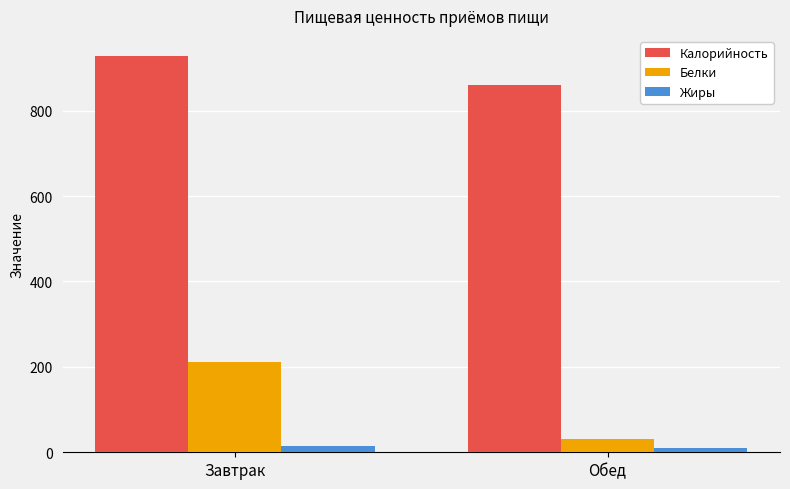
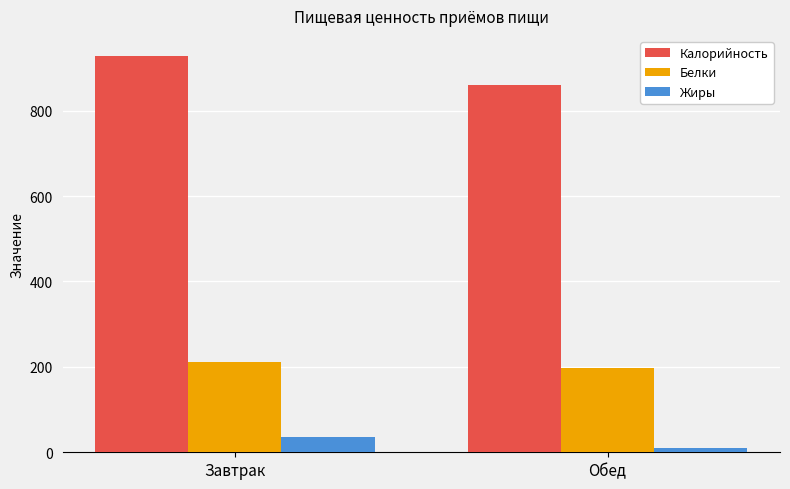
  {
    "Калорийность": {
      "Завтрак": 930,
      "Обед": 860
    },
    "Белки": {
      "Завтрак": 210,
-     "Обед": 30
+     "Обед": 200
    },
    "Жиры": {
-     "Завтрак": 10,
+     "Завтрак": 40,
      "Обед": 10
    }
  }
